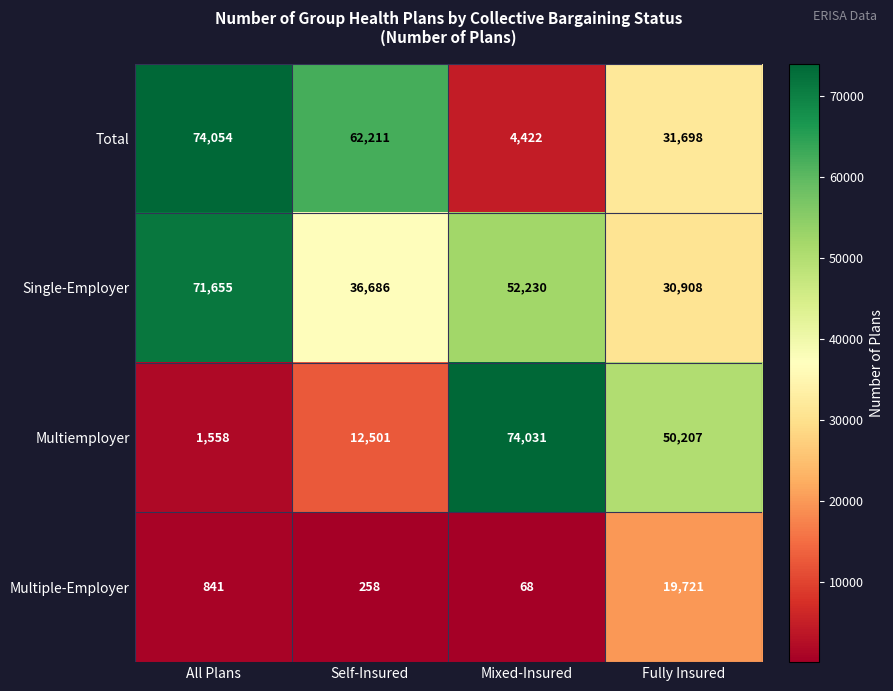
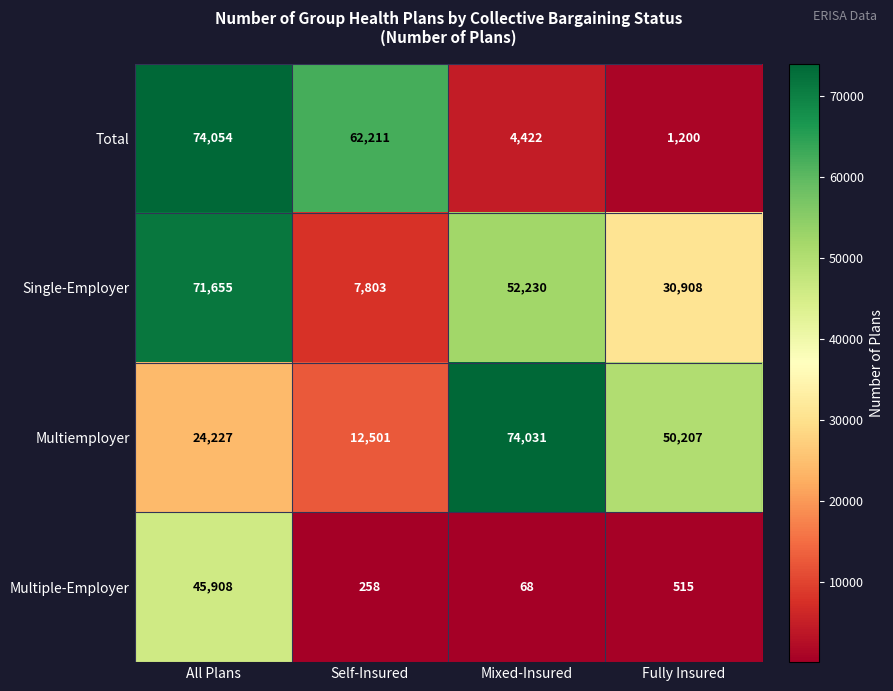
  {
    "Total": {
      "All Plans": "74,054",
      "Self-Insured": "62,211",
      "Mixed-Insured": "4,422",
-     "Fully Insured": "31,698"
+     "Fully Insured": "1,200"
    },
    "Single-Employer": {
      "All Plans": "71,655",
-     "Self-Insured": "36,686",
+     "Self-Insured": "7,803",
      "Mixed-Insured": "52,230",
      "Fully Insured": "30,908"
    },
    "Multiemployer": {
-     "All Plans": "1,558",
+     "All Plans": "24,227",
      "Self-Insured": "12,501",
      "Mixed-Insured": "74,031",
      "Fully Insured": "50,207"
    },
    "Multiple-Employer": {
-     "All Plans": "841",
+     "All Plans": "45,908",
      "Self-Insured": "258",
      "Mixed-Insured": "68",
-     "Fully Insured": "19,721"
+     "Fully Insured": "515"
    }
  }
